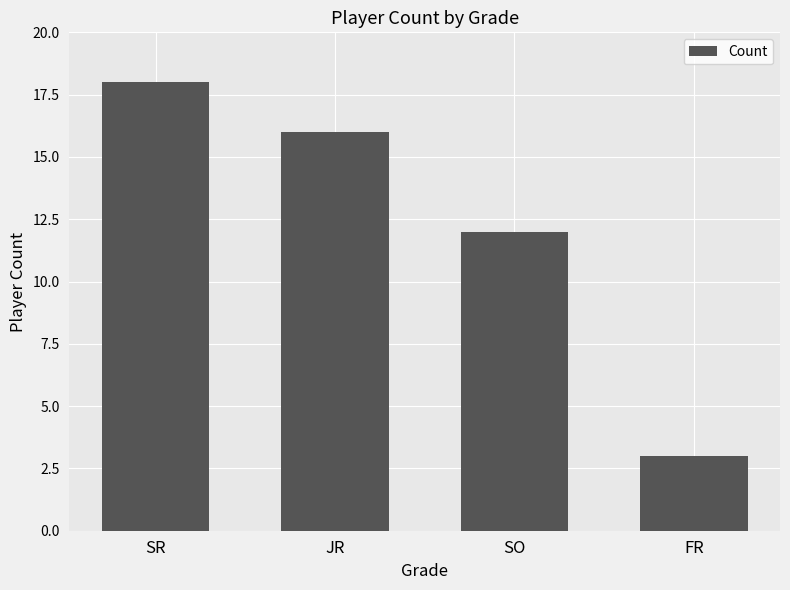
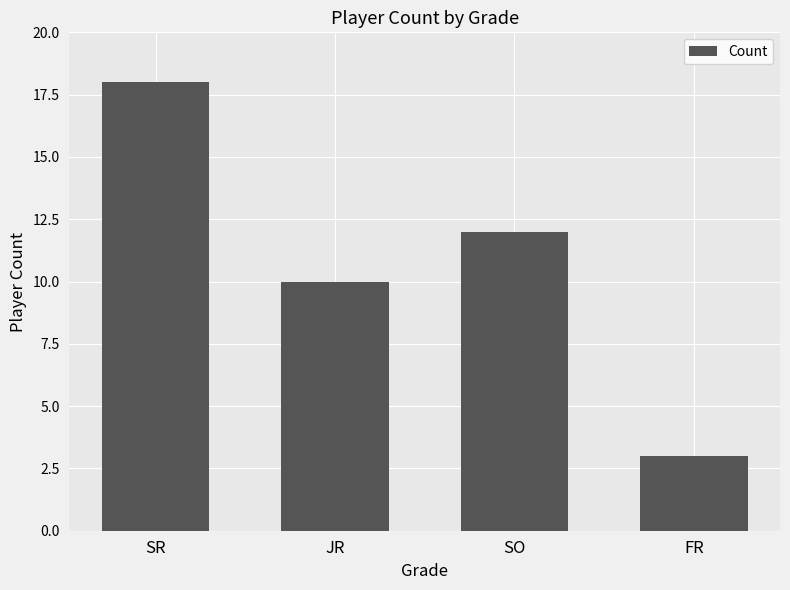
  {
    "SR": 18,
-   "JR": 16,
+   "JR": 10,
    "SO": 12,
    "FR": 3
  }
